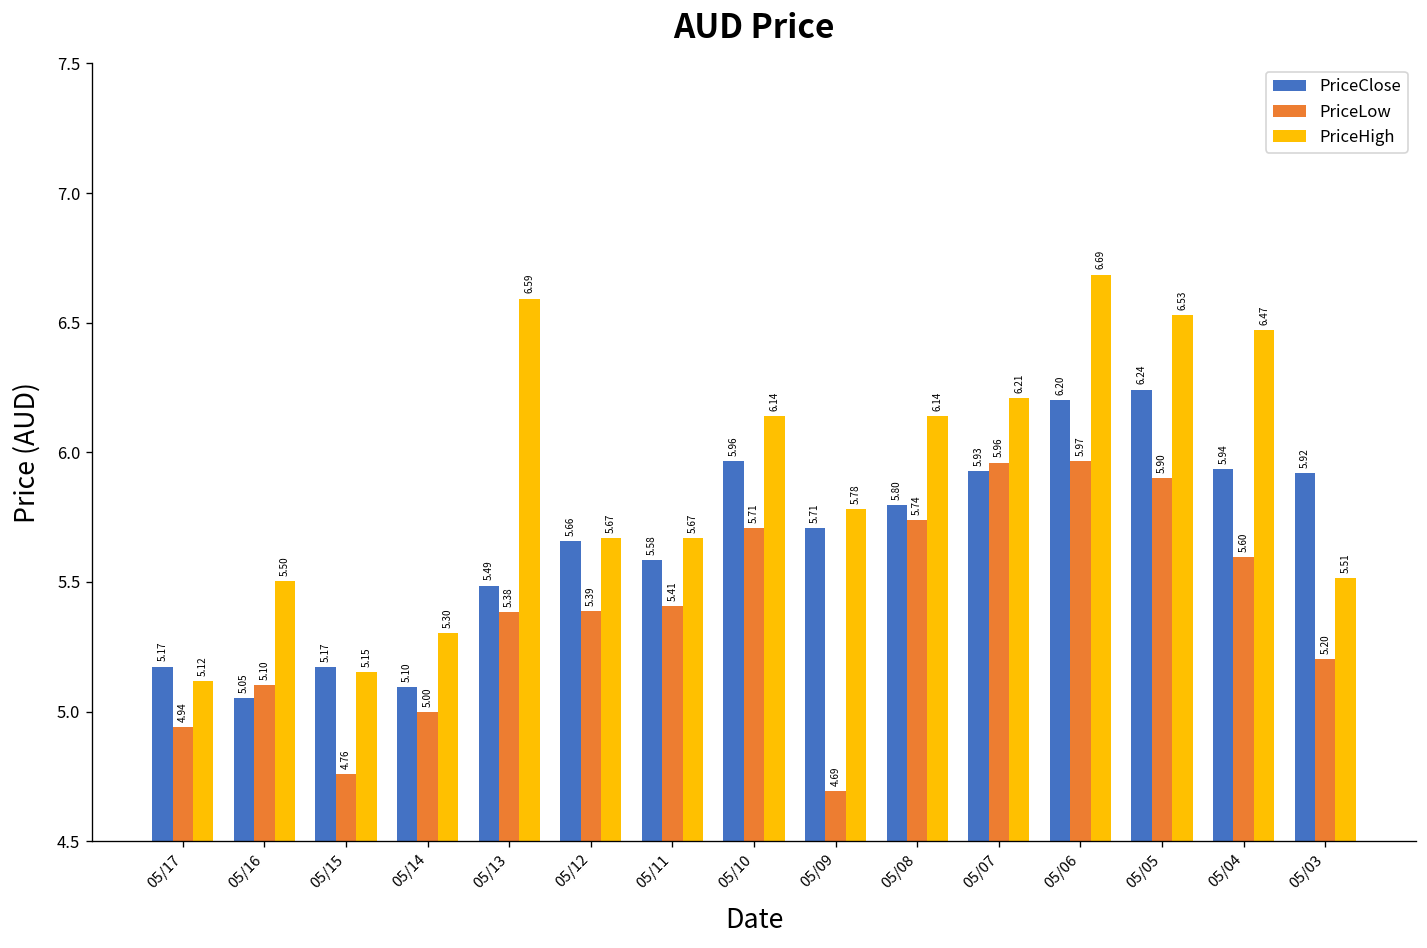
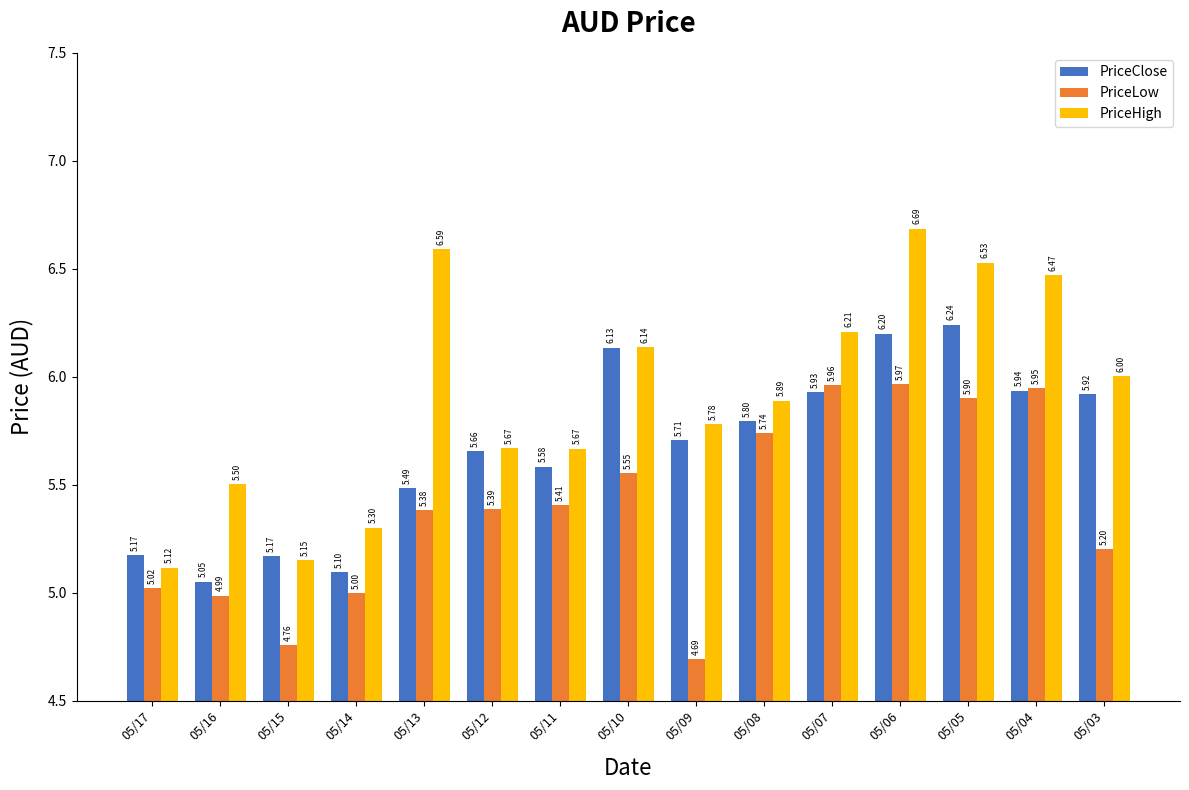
  {
    "PriceClose": {
      "05/17": 5.17,
      "05/16": 5.05,
      "05/15": 5.17,
      "05/14": 5.10,
      "05/13": 5.49,
      "05/12": 5.66,
      "05/11": 5.58,
-     "05/10": 5.96,
+     "05/10": 6.13,
      "05/09": 5.71,
      "05/08": 5.80,
      "05/07": 5.93,
      "05/06": 6.20,
      "05/05": 6.24,
      "05/04": 5.94,
      "05/03": 5.92
    },
    "PriceLow": {
-     "05/17": 4.94,
-     "05/16": 5.10,
+     "05/17": 5.02,
+     "05/16": 4.99,
      "05/15": 4.76,
      "05/14": 5.00,
      "05/13": 5.38,
      "05/12": 5.39,
      "05/11": 5.41,
-     "05/10": 5.71,
+     "05/10": 5.55,
      "05/09": 4.69,
      "05/08": 5.74,
      "05/07": 5.96,
      "05/06": 5.97,
      "05/05": 5.90,
-     "05/04": 5.60,
+     "05/04": 5.95,
      "05/03": 5.20
    },
    "PriceHigh": {
      "05/17": 5.12,
      "05/16": 5.50,
      "05/15": 5.15,
      "05/14": 5.30,
      "05/13": 6.59,
      "05/12": 5.67,
      "05/11": 5.67,
      "05/10": 6.14,
      "05/09": 5.78,
-     "05/08": 6.14,
+     "05/08": 5.89,
      "05/07": 6.21,
      "05/06": 6.69,
      "05/05": 6.53,
      "05/04": 6.47,
-     "05/03": 5.51
+     "05/03": 6.00
    }
  }
